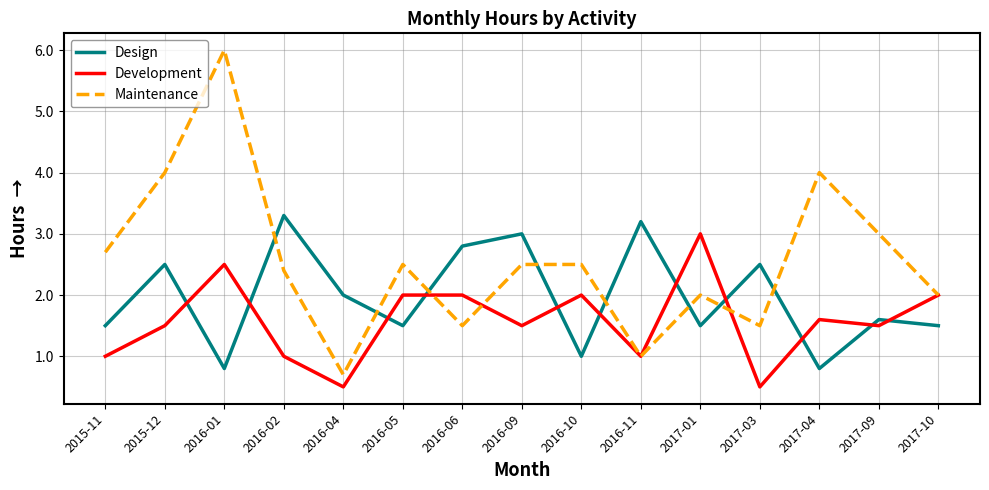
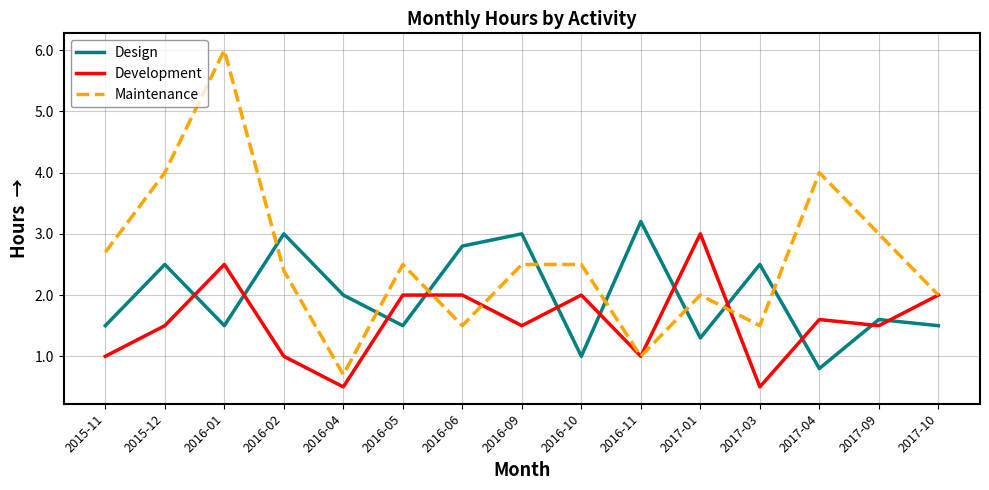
  {
    "Design": {
      "2015-11": 1.5,
      "2015-12": 2.5,
-     "2016-01": 0.8,
-     "2016-02": 3.3,
+     "2016-01": 1.5,
+     "2016-02": 3.0,
      "2016-04": 2.0,
      "2016-05": 1.5,
      "2016-06": 2.8,
      "2016-09": 3.0,
      "2016-10": 1.0,
      "2016-11": 3.2,
-     "2017-01": 1.5,
+     "2017-01": 1.3,
      "2017-03": 2.5,
      "2017-04": 0.8,
      "2017-09": 1.6,
      "2017-10": 1.5
    },
    "Development": {
      "2015-11": 1.0,
      "2015-12": 1.5,
      "2016-01": 2.5,
      "2016-02": 1.0,
      "2016-04": 0.5,
      "2016-05": 2.0,
      "2016-06": 2.0,
      "2016-09": 1.5,
      "2016-10": 2.0,
      "2017-01": 3.0,
      "2017-03": 0.5,
      "2017-04": 1.6,
      "2017-09": 1.5
    },
    "Maintenance": {
      "2015-11": 2.7,
      "2015-12": 4.0,
      "2016-01": 6.0,
      "2016-02": 2.4,
      "2016-04": 0.7,
      "2016-05": 2.5,
      "2016-06": 1.5,
      "2016-09": 2.5,
      "2016-10": 2.5,
      "2017-01": 2.0,
      "2017-03": 1.5,
      "2017-04": 4.0,
      "2017-09": 3.0
    }
  }
